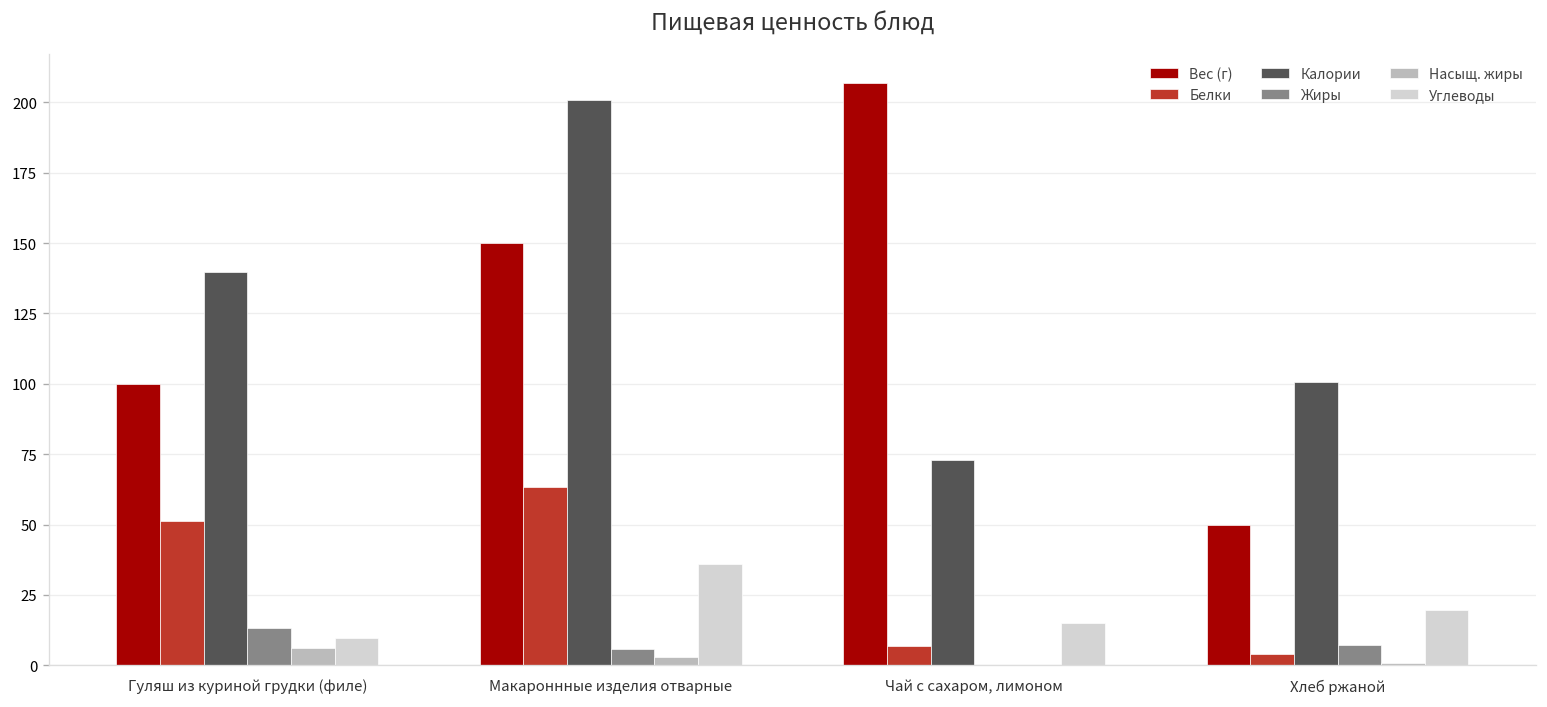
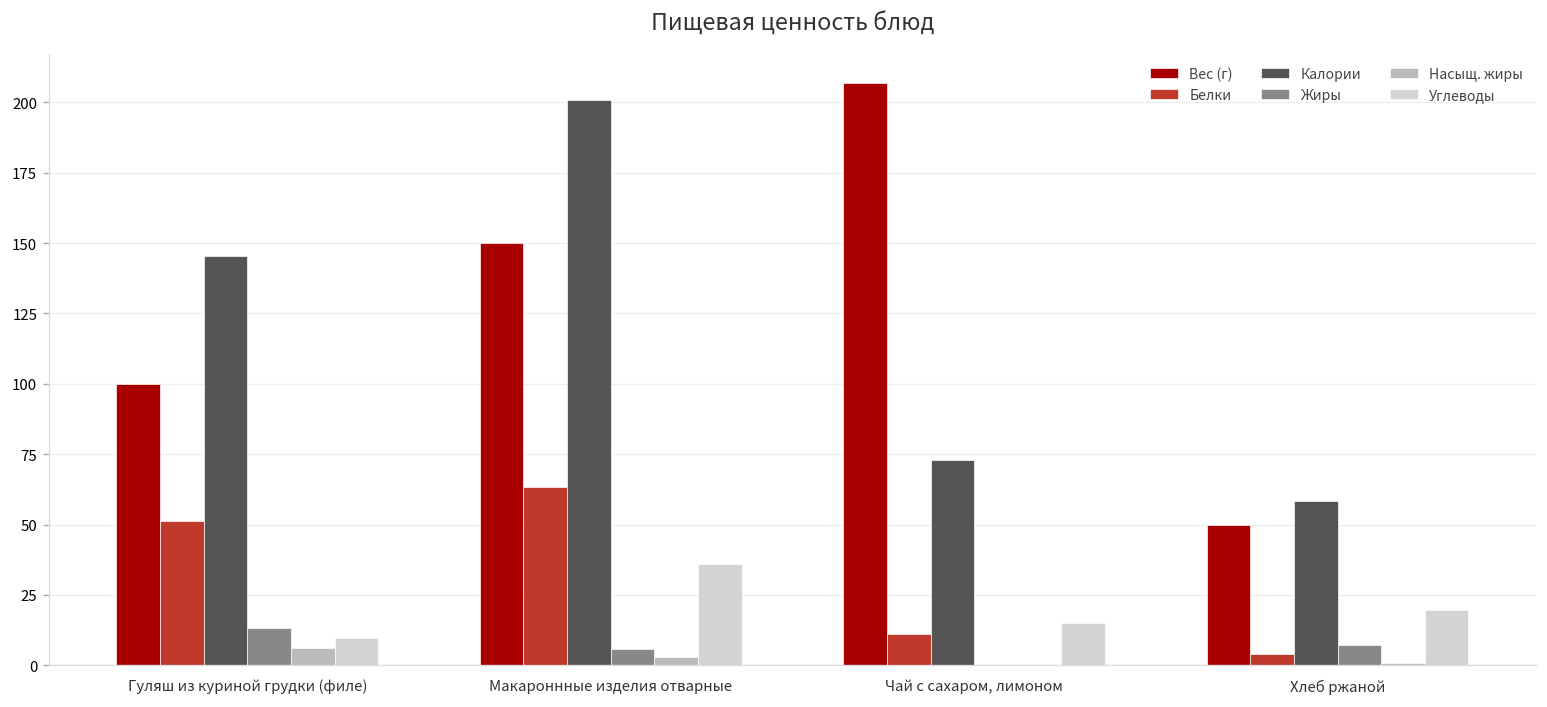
  {
    "Вес (г)": {
      "Гуляш из куриной грудки (филе)": 100,
      "Макароннные изделия отварные": 150,
      "Чай с сахаром, лимоном": 207,
      "Хлеб ржаной": 50
    },
    "Белки": {
      "Гуляш из куриной грудки (филе)": 51,
      "Макароннные изделия отварные": 64,
-     "Чай с сахаром, лимоном": 7,
+     "Чай с сахаром, лимоном": 11,
      "Хлеб ржаной": 4
    },
    "Калории": {
-     "Гуляш из куриной грудки (филе)": 140,
+     "Гуляш из куриной грудки (филе)": 145,
      "Макароннные изделия отварные": 201,
      "Чай с сахаром, лимоном": 73,
-     "Хлеб ржаной": 101
+     "Хлеб ржаной": 59
    },
    "Жиры": {
      "Гуляш из куриной грудки (филе)": 13,
      "Макароннные изделия отварные": 6,
      "Хлеб ржаной": 7
    }
  }
